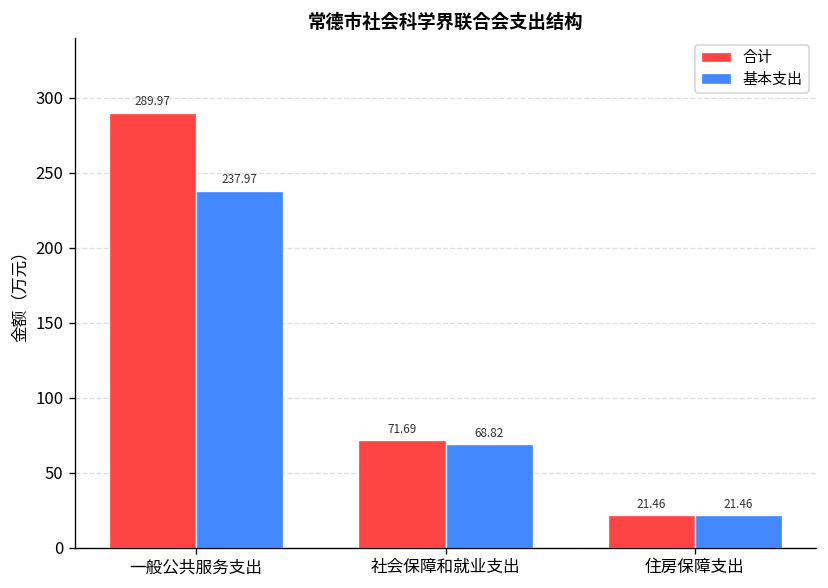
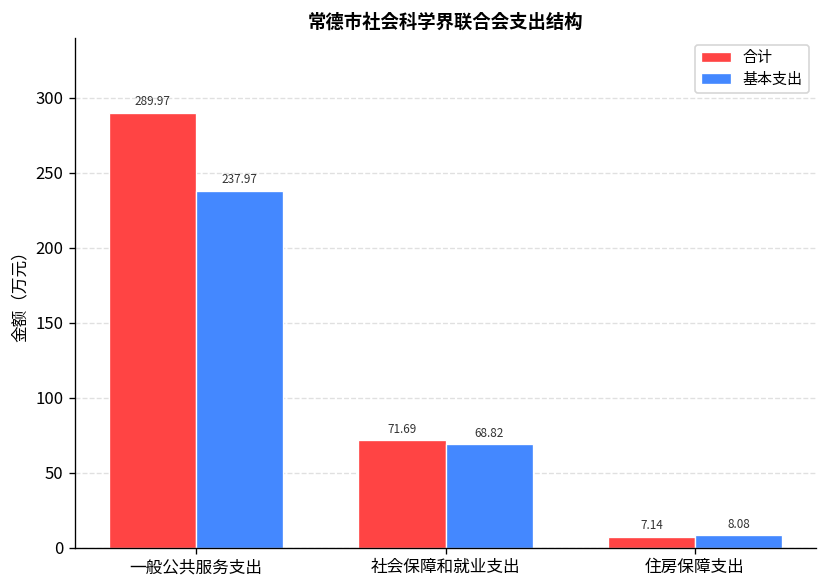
  {
    "合计": {
      "一般公共服务支出": 289.97,
      "社会保障和就业支出": 71.69,
-     "住房保障支出": 21.46
+     "住房保障支出": 7.14
    },
    "基本支出": {
      "一般公共服务支出": 237.97,
      "社会保障和就业支出": 68.82,
-     "住房保障支出": 21.46
+     "住房保障支出": 8.08
    }
  }
